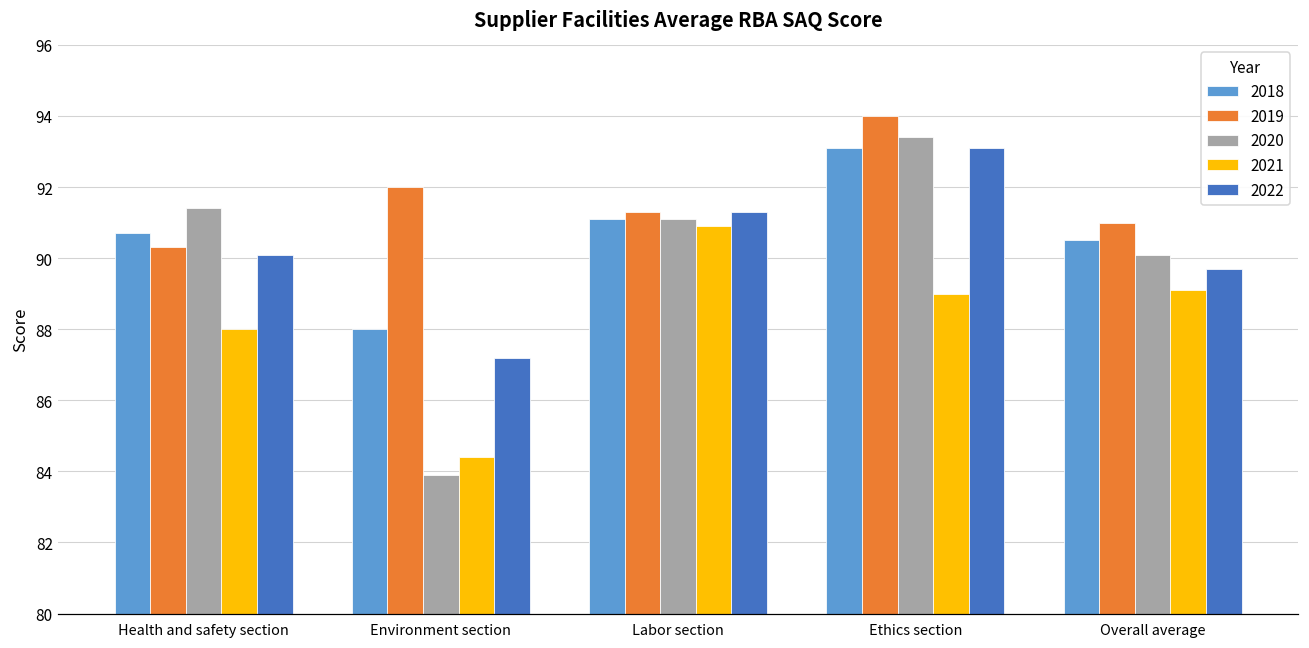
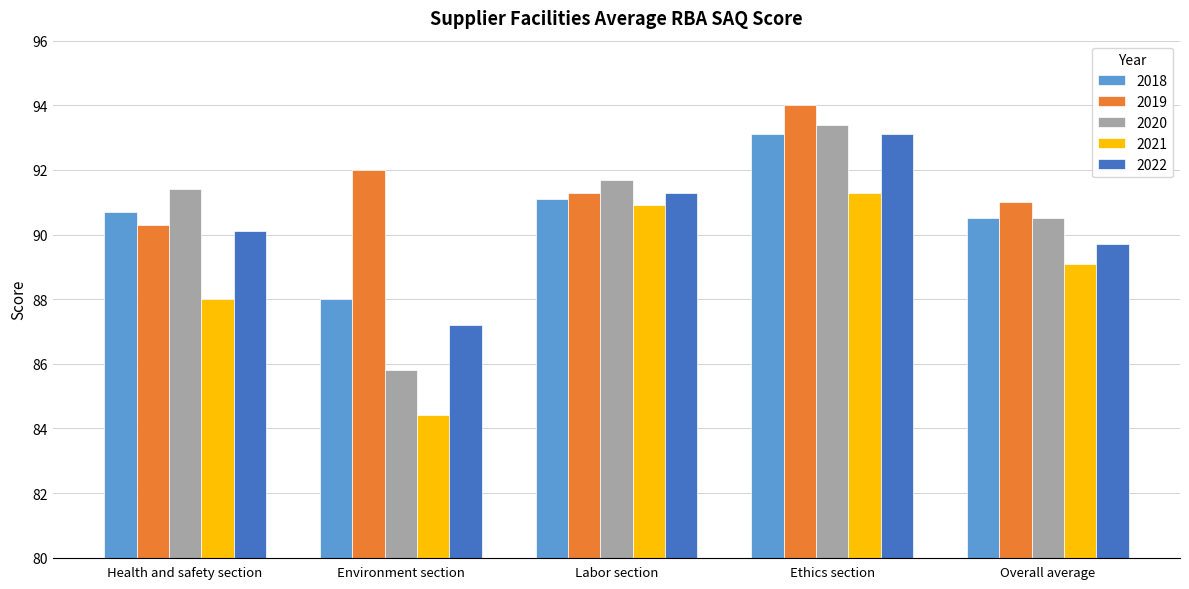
  {
    "2019": {
      "Health and safety section": 90.3,
      "Environment section": 92.0,
      "Labor section": 91.3,
      "Ethics section": 94.0,
      "Overall average": 91.0
    },
    "2020": {
      "Health and safety section": 91.4,
-     "Environment section": 83.9,
-     "Labor section": 91.1,
+     "Environment section": 85.8,
+     "Labor section": 91.7,
      "Ethics section": 93.4,
-     "Overall average": 90.1
+     "Overall average": 90.5
    },
    "2021": {
      "Health and safety section": 88.0,
      "Environment section": 84.4,
      "Labor section": 90.9,
-     "Ethics section": 89.0,
+     "Ethics section": 91.3,
      "Overall average": 89.1
    }
  }
